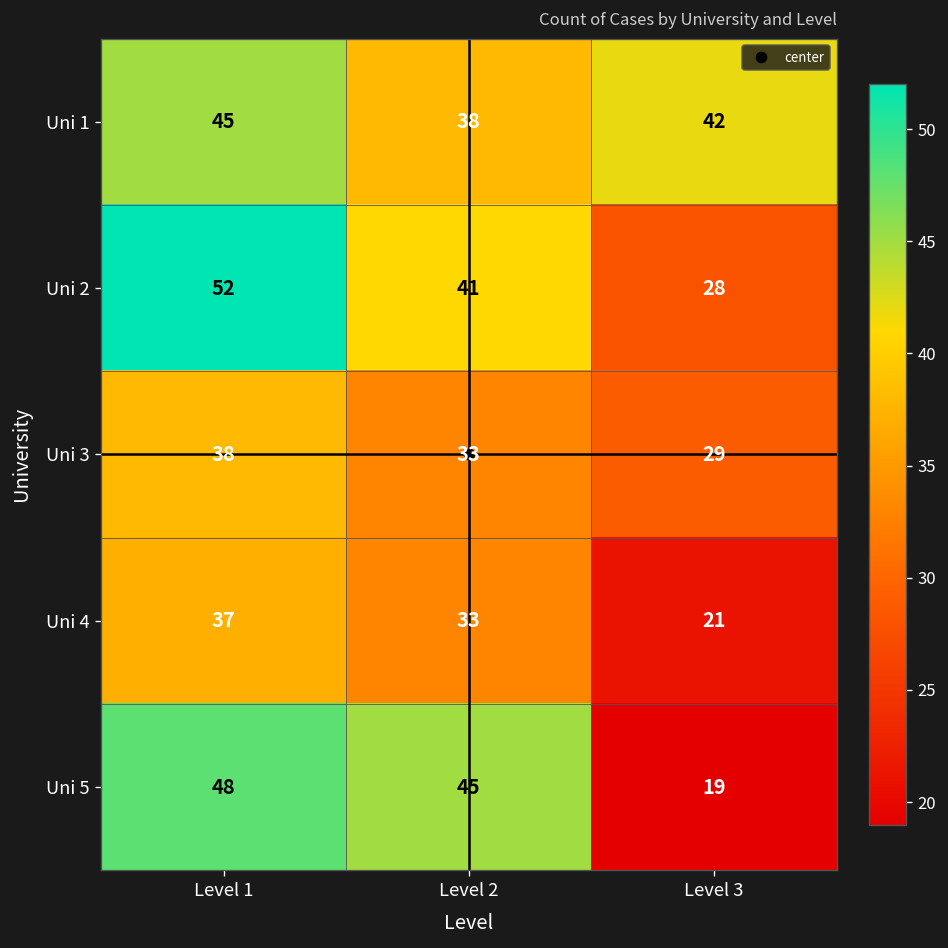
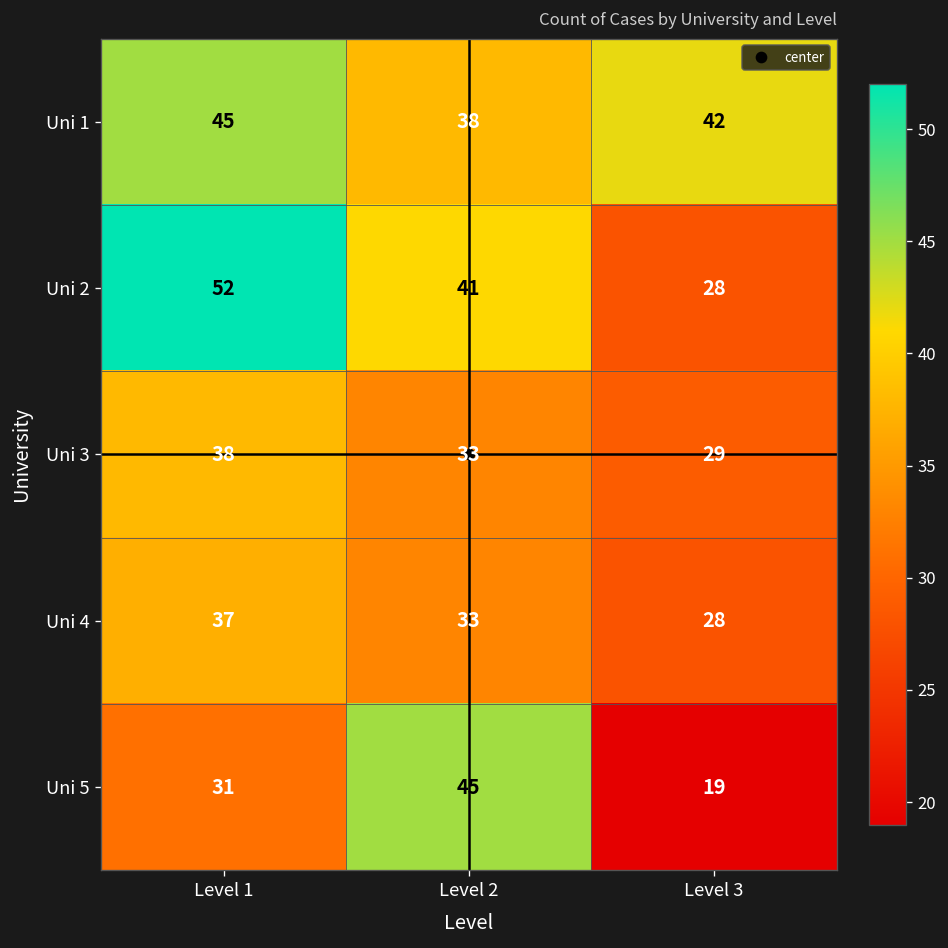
  {
    "Uni 1": {
      "Level 1": 45,
      "Level 2": 38,
      "Level 3": 42
    },
    "Uni 2": {
      "Level 1": 52,
      "Level 2": 41,
      "Level 3": 28
    },
    "Uni 3": {
      "Level 1": 38,
      "Level 3": 29
    },
    "Uni 4": {
      "Level 1": 37,
      "Level 2": 33,
-     "Level 3": 21
+     "Level 3": 28
    },
    "Uni 5": {
-     "Level 1": 48,
+     "Level 1": 31,
      "Level 2": 45,
      "Level 3": 19
    }
  }
